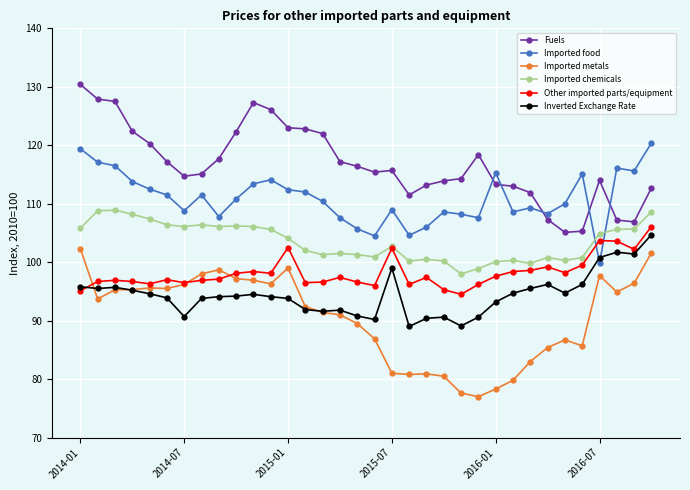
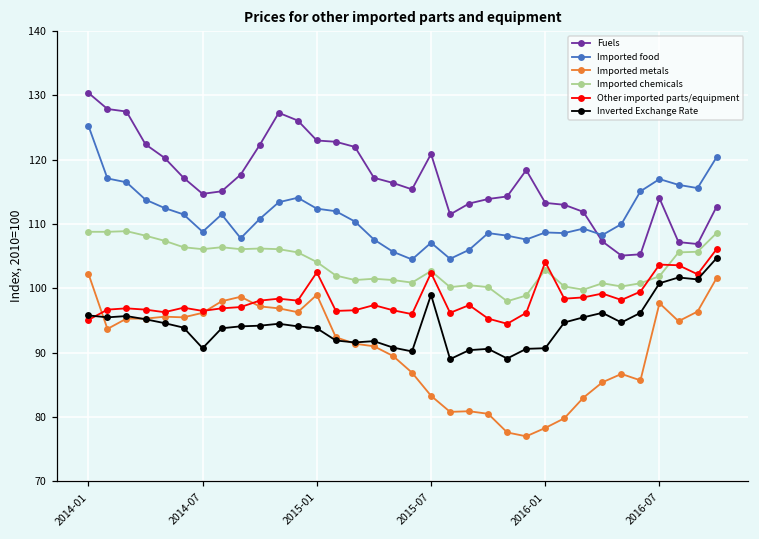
  {
    "Fuels": {
      "2014-01": 130,
      "2014-07": 115,
      "2015-01": 123,
-     "2015-07": 116,
+     "2015-07": 121,
      "2016-01": 113,
      "2016-07": 114
    },
    "Imported food": {
-     "2014-01": 119,
+     "2014-01": 125,
      "2014-07": 109,
      "2015-01": 112,
-     "2015-07": 109,
-     "2016-01": 115,
-     "2016-07": 100
+     "2015-07": 107,
+     "2016-01": 109,
+     "2016-07": 117
    },
    "Imported metals": {
      "2014-01": 102,
      "2015-01": 99,
-     "2015-07": 81,
+     "2015-07": 83,
      "2016-01": 78,
      "2016-07": 98
    },
    "Imported chemicals": {
-     "2014-01": 106,
+     "2014-01": 109,
      "2014-07": 106,
      "2015-01": 104,
-     "2016-01": 100,
-     "2016-07": 105
+     "2016-01": 103,
+     "2016-07": 102
    },
    "Other imported parts/equipment": {
      "2014-01": 95,
      "2015-01": 103,
-     "2016-01": 98,
+     "2016-01": 104,
      "2016-07": 104
    },
    "Inverted Exchange Rate": {
      "2014-01": 96,
      "2014-07": 91,
      "2015-01": 94,
      "2015-07": 99,
-     "2016-01": 93,
+     "2016-01": 91,
      "2016-07": 101
    }
  }
